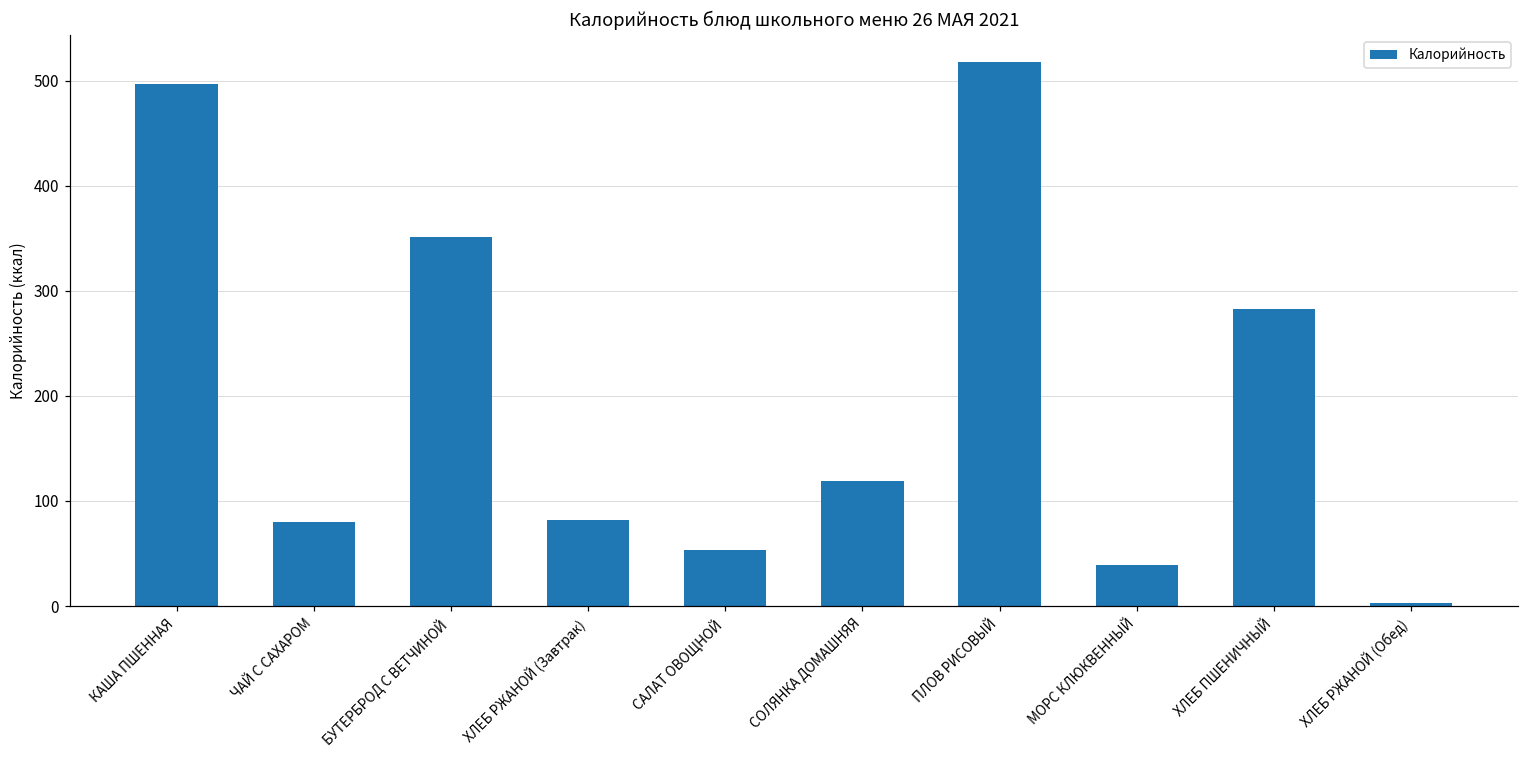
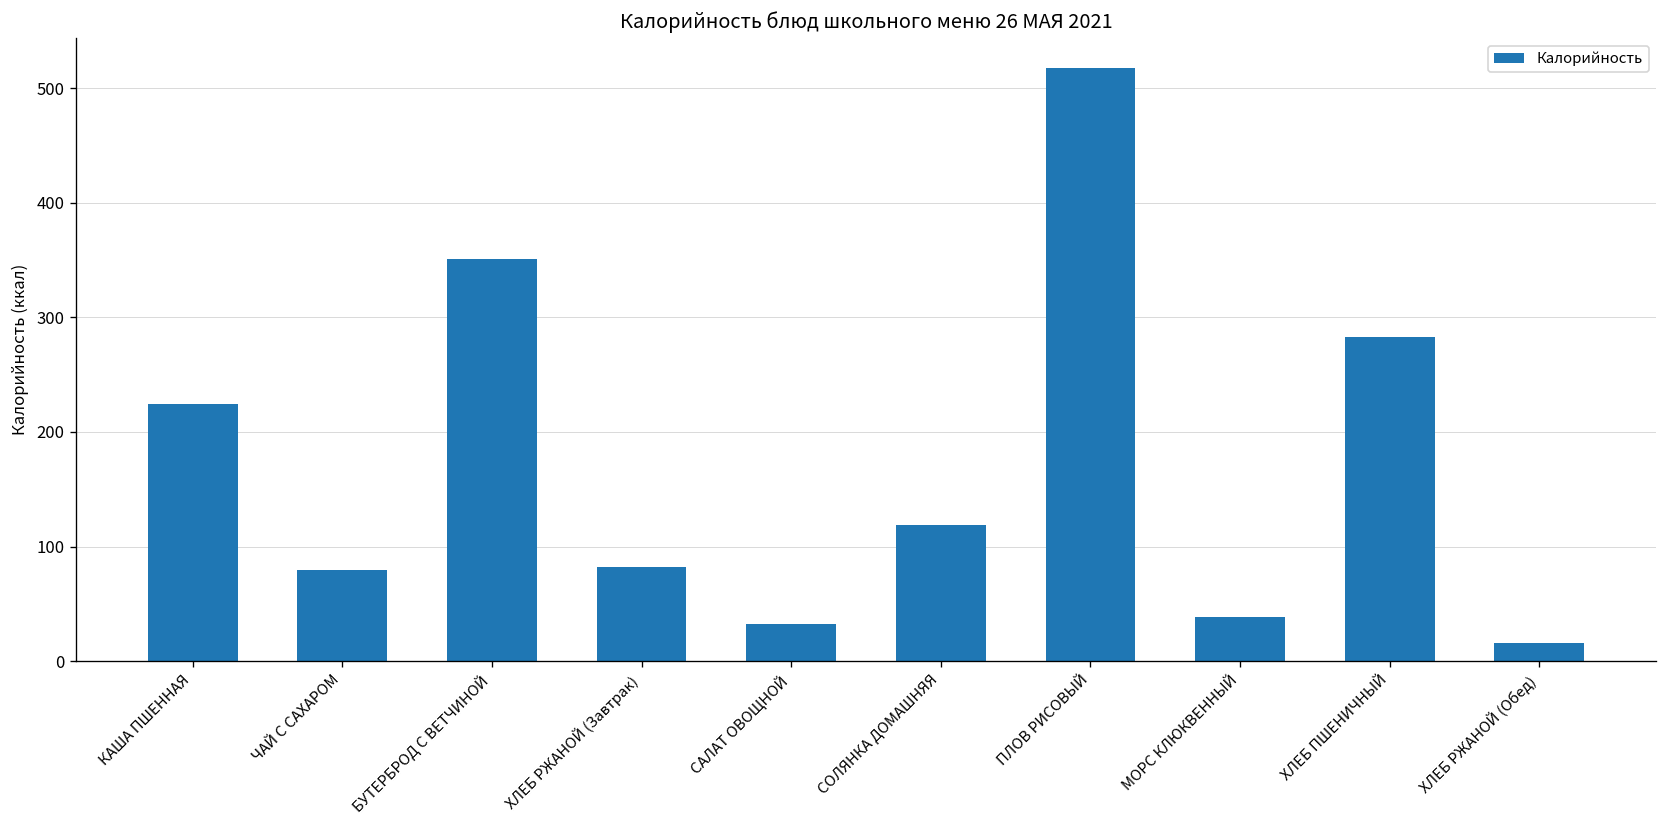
  {
-   "КАША ПШЕННАЯ": 500,
+   "КАША ПШЕННАЯ": 220,
    "ЧАЙ С САХАРОМ": 80,
    "БУТЕРБРОД С ВЕТЧИНОЙ": 350,
    "ХЛЕБ РЖАНОЙ (Завтрак)": 80,
-   "САЛАТ ОВОЩНОЙ": 50,
+   "САЛАТ ОВОЩНОЙ": 30,
    "СОЛЯНКА ДОМАШНЯЯ": 120,
    "ПЛОВ РИСОВЫЙ": 520,
    "МОРС КЛЮКВЕННЫЙ": 40,
    "ХЛЕБ ПШЕНИЧНЫЙ": 280,
-   "ХЛЕБ РЖАНОЙ (Обед)": 0
+   "ХЛЕБ РЖАНОЙ (Обед)": 20
  }
